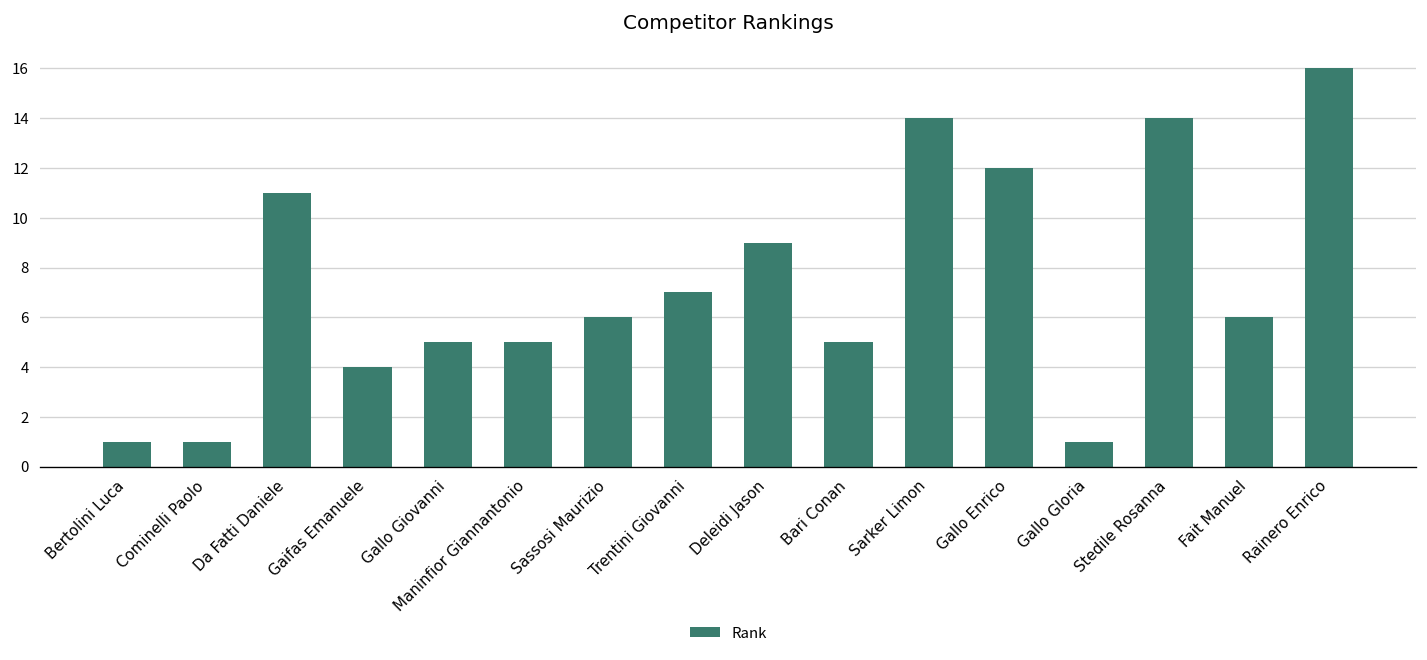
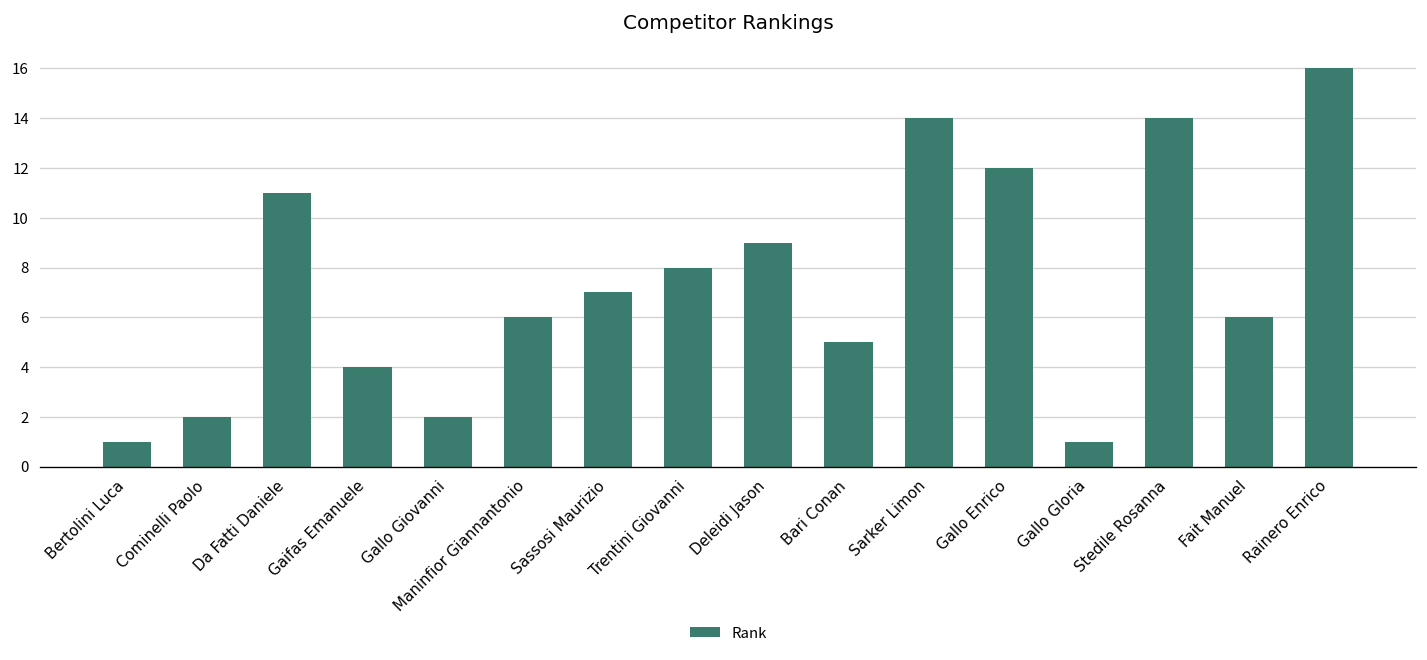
  {
    "Bertolini Luca": 1,
-   "Cominelli Paolo": 1,
+   "Cominelli Paolo": 2,
    "Da Fatti Daniele": 11,
    "Gaifas Emanuele": 4,
-   "Gallo Giovanni": 5,
-   "Maninfior Giannantonio": 5,
-   "Sassosi Maurizio": 6,
-   "Trentini Giovanni": 7,
+   "Gallo Giovanni": 2,
+   "Maninfior Giannantonio": 6,
+   "Sassosi Maurizio": 7,
+   "Trentini Giovanni": 8,
    "Deleidi Jason": 9,
    "Bari Conan": 5,
    "Sarker Limon": 14,
    "Gallo Enrico": 12,
    "Gallo Gloria": 1,
    "Stedile Rosanna": 14,
    "Fait Manuel": 6,
    "Rainero Enrico": 16
  }
